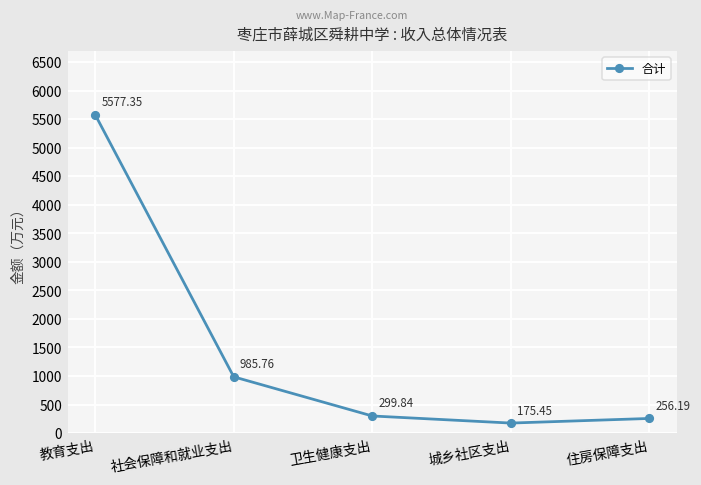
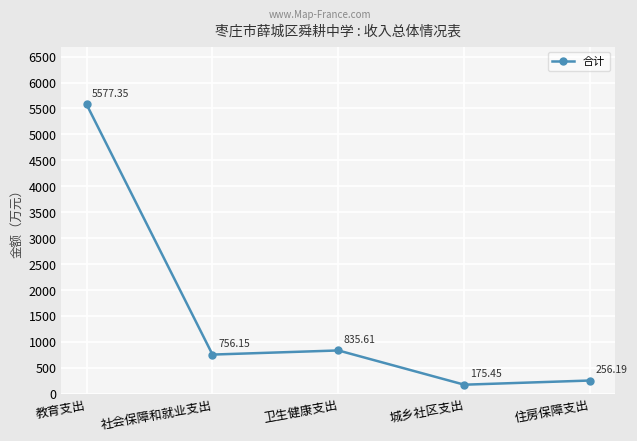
  {
    "教育支出": 5577.35,
-   "社会保障和就业支出": 985.76,
-   "卫生健康支出": 299.84,
+   "社会保障和就业支出": 756.15,
+   "卫生健康支出": 835.61,
    "城乡社区支出": 175.45,
    "住房保障支出": 256.19
  }
